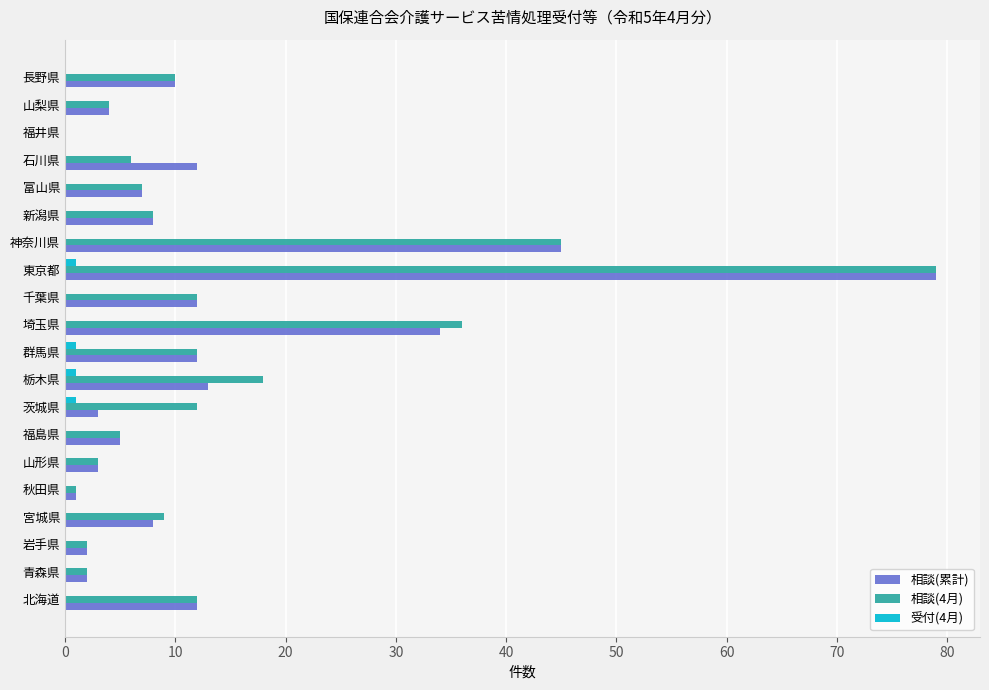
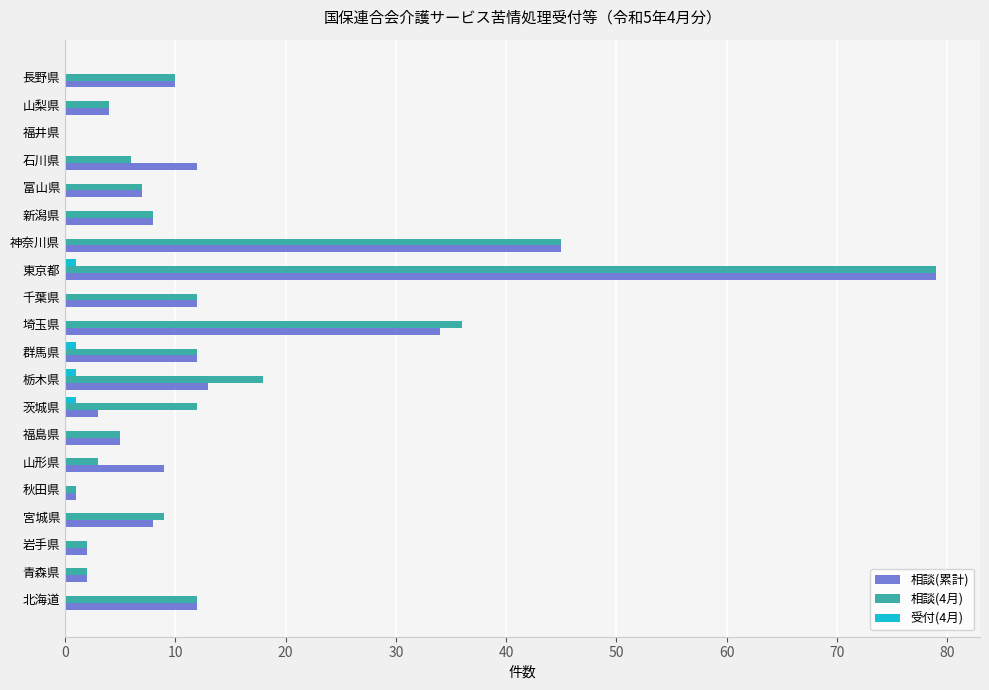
  {
    "相談(累計)": {
      "長野県": 10,
      "山梨県": 4,
      "福井県": 0,
      "石川県": 12,
      "富山県": 7,
      "新潟県": 8,
      "神奈川県": 45,
      "東京都": 79,
      "千葉県": 12,
      "埼玉県": 34,
      "群馬県": 12,
      "栃木県": 13,
      "茨城県": 3,
      "福島県": 5,
-     "山形県": 3,
+     "山形県": 9,
      "秋田県": 1,
      "宮城県": 8,
      "岩手県": 2,
      "青森県": 2,
      "北海道": 12
    },
    "相談(4月)": {
      "長野県": 10,
      "山梨県": 4,
      "福井県": 0,
      "石川県": 6,
      "富山県": 7,
      "新潟県": 8,
      "神奈川県": 45,
      "東京都": 79,
      "千葉県": 12,
      "埼玉県": 36,
      "群馬県": 12,
      "栃木県": 18,
      "茨城県": 12,
      "福島県": 5,
      "山形県": 3,
      "秋田県": 1,
      "宮城県": 9,
      "岩手県": 2,
      "青森県": 2,
      "北海道": 12
    },
    "受付(4月)": {
      "長野県": 0,
      "山梨県": 0,
      "福井県": 0,
      "石川県": 0,
      "富山県": 0,
      "新潟県": 0,
      "神奈川県": 0,
      "東京都": 1,
      "千葉県": 0,
      "埼玉県": 0,
      "群馬県": 1,
      "栃木県": 1,
      "茨城県": 1,
      "福島県": 0,
      "山形県": 0,
      "秋田県": 0,
      "宮城県": 0,
      "岩手県": 0,
      "青森県": 0,
      "北海道": 0
    }
  }
